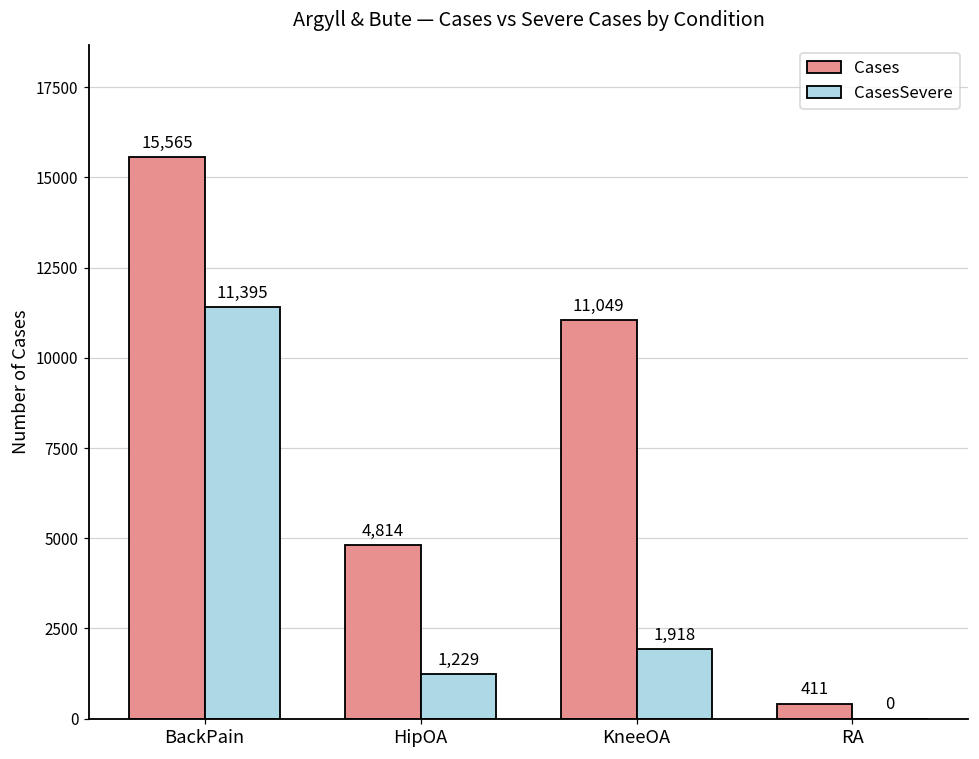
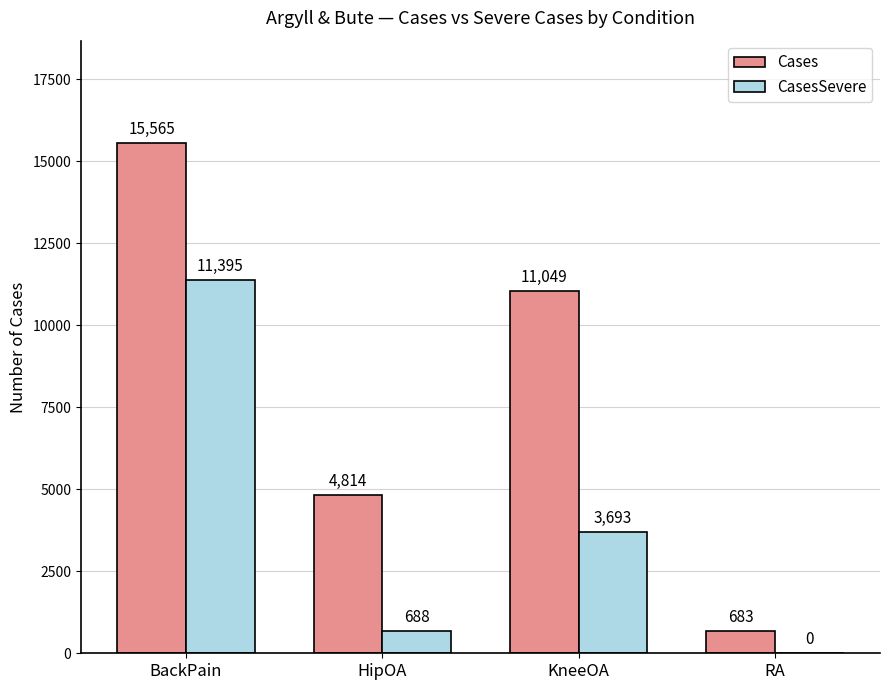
  {
    "Cases": {
      "BackPain": "15,565",
      "HipOA": "4,814",
      "KneeOA": "11,049",
-     "RA": "411"
+     "RA": "683"
    },
    "CasesSevere": {
      "BackPain": "11,395",
-     "HipOA": "1,229",
-     "KneeOA": "1,918",
+     "HipOA": "688",
+     "KneeOA": "3,693",
      "RA": "0"
    }
  }
